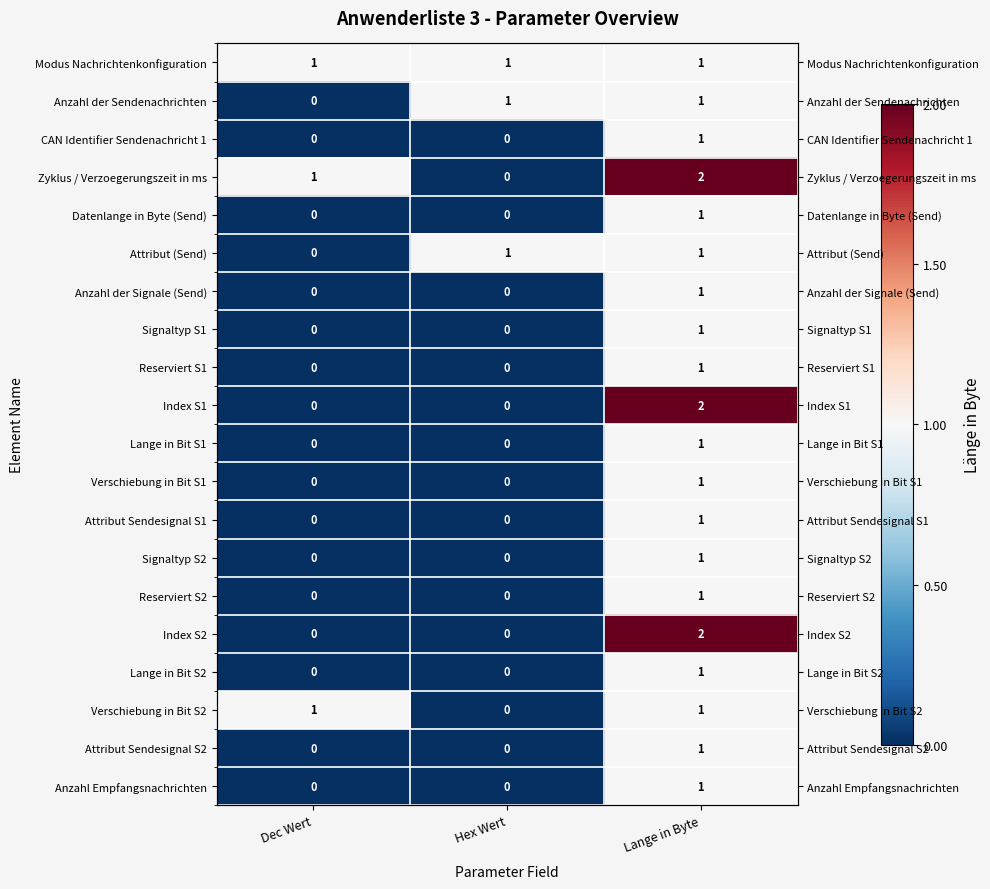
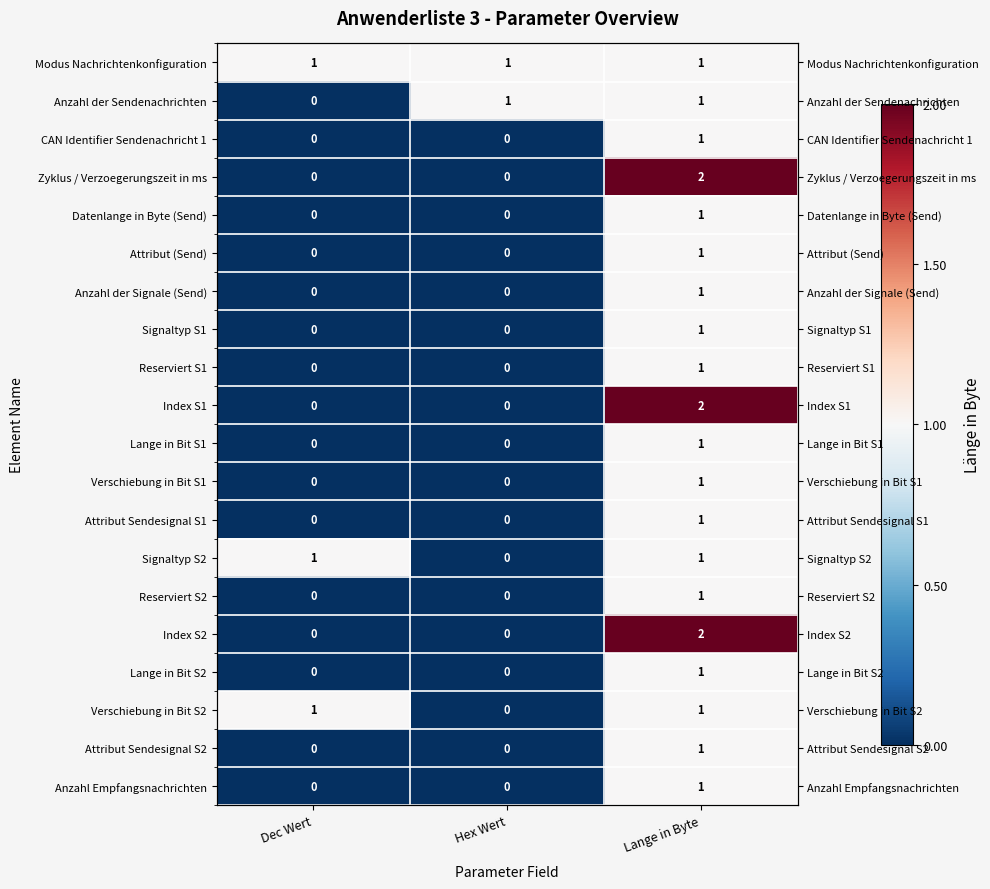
  {
    "Modus Nachrichtenkonfiguration": {
      "Dec Wert": 1,
      "Hex Wert": 1,
      "Lange in Byte": 1
    },
    "Anzahl der Sendenachrichten": {
      "Dec Wert": 0,
      "Hex Wert": 1,
      "Lange in Byte": 1
    },
    "CAN Identifier Sendenachricht 1": {
      "Dec Wert": 0,
      "Hex Wert": 0,
      "Lange in Byte": 1
    },
    "Zyklus / Verzoegerungszeit in ms": {
-     "Dec Wert": 1,
+     "Dec Wert": 0,
      "Hex Wert": 0,
      "Lange in Byte": 2
    },
    "Datenlange in Byte (Send)": {
      "Dec Wert": 0,
      "Hex Wert": 0,
      "Lange in Byte": 1
    },
    "Attribut (Send)": {
      "Dec Wert": 0,
-     "Hex Wert": 1,
+     "Hex Wert": 0,
      "Lange in Byte": 1
    },
    "Anzahl der Signale (Send)": {
      "Dec Wert": 0,
      "Hex Wert": 0,
      "Lange in Byte": 1
    },
    "Signaltyp S1": {
      "Dec Wert": 0,
      "Hex Wert": 0,
      "Lange in Byte": 1
    },
    "Reserviert S1": {
      "Dec Wert": 0,
      "Hex Wert": 0,
      "Lange in Byte": 1
    },
    "Index S1": {
      "Dec Wert": 0,
      "Hex Wert": 0,
      "Lange in Byte": 2
    },
    "Lange in Bit S1": {
      "Dec Wert": 0,
      "Hex Wert": 0,
      "Lange in Byte": 1
    },
    "Verschiebung in Bit S1": {
      "Dec Wert": 0,
      "Hex Wert": 0,
      "Lange in Byte": 1
    },
    "Attribut Sendesignal S1": {
      "Dec Wert": 0,
      "Hex Wert": 0,
      "Lange in Byte": 1
    },
    "Signaltyp S2": {
-     "Dec Wert": 0,
+     "Dec Wert": 1,
      "Hex Wert": 0,
      "Lange in Byte": 1
    },
    "Reserviert S2": {
      "Dec Wert": 0,
      "Hex Wert": 0,
      "Lange in Byte": 1
    },
    "Index S2": {
      "Dec Wert": 0,
      "Hex Wert": 0,
      "Lange in Byte": 2
    },
    "Lange in Bit S2": {
      "Dec Wert": 0,
      "Hex Wert": 0,
      "Lange in Byte": 1
    },
    "Verschiebung in Bit S2": {
      "Dec Wert": 1,
      "Hex Wert": 0,
      "Lange in Byte": 1
    },
    "Attribut Sendesignal S2": {
      "Dec Wert": 0,
      "Hex Wert": 0,
      "Lange in Byte": 1
    },
    "Anzahl Empfangsnachrichten": {
      "Dec Wert": 0,
      "Hex Wert": 0,
      "Lange in Byte": 1
    }
  }
